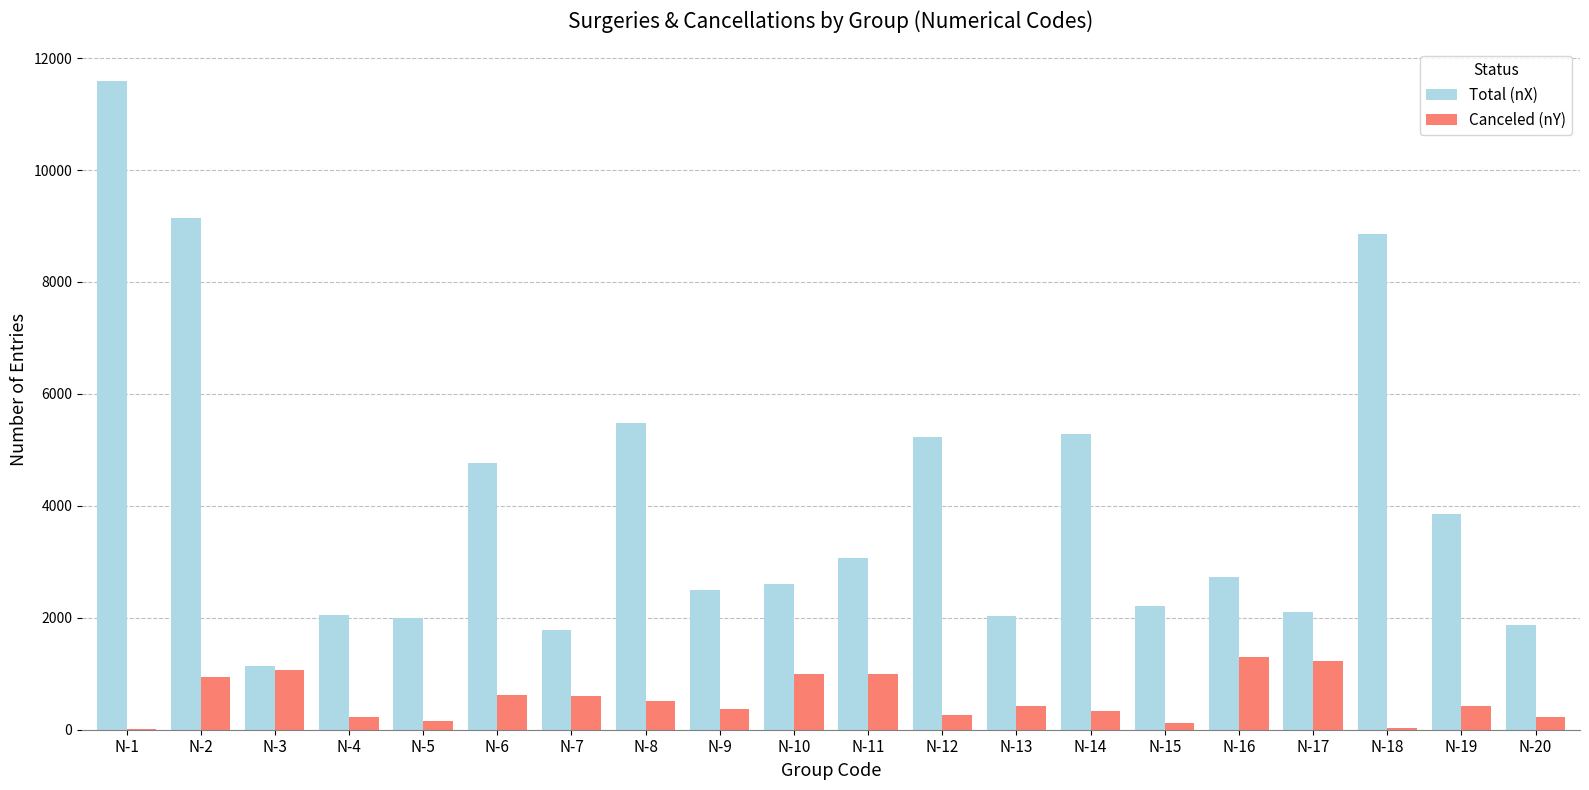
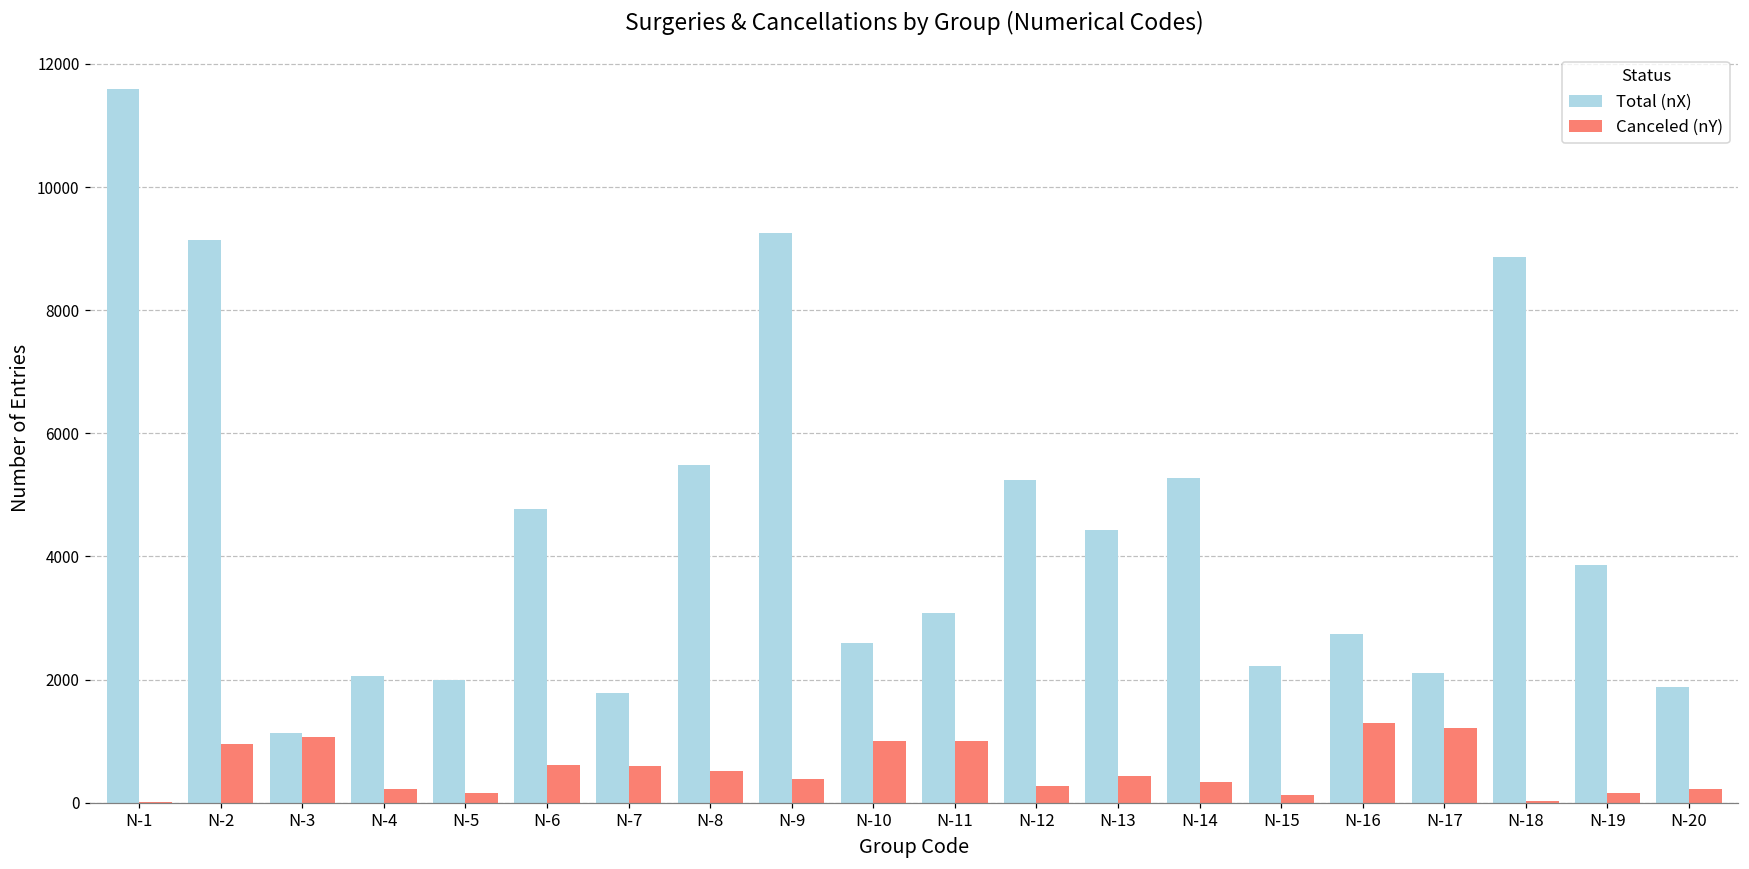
  {
    "Total (nX)": {
      "N-1": 11600,
      "N-2": 9100,
      "N-3": 1100,
      "N-4": 2100,
      "N-5": 2000,
      "N-6": 4800,
      "N-7": 1800,
      "N-8": 5500,
-     "N-9": 2500,
+     "N-9": 9300,
      "N-10": 2600,
      "N-11": 3100,
      "N-12": 5200,
-     "N-13": 2000,
+     "N-13": 4400,
      "N-14": 5300,
      "N-15": 2200,
      "N-16": 2700,
      "N-17": 2100,
      "N-18": 8900,
      "N-19": 3900,
      "N-20": 1900
    },
    "Canceled (nY)": {
      "N-2": 1000,
      "N-3": 1100,
      "N-4": 200,
      "N-5": 200,
      "N-6": 600,
      "N-7": 600,
      "N-8": 500,
      "N-9": 400,
      "N-10": 1000,
      "N-11": 1000,
      "N-12": 300,
      "N-13": 400,
      "N-14": 300,
      "N-15": 100,
      "N-16": 1300,
      "N-17": 1200,
-     "N-19": 400,
+     "N-19": 200,
      "N-20": 200
    }
  }
